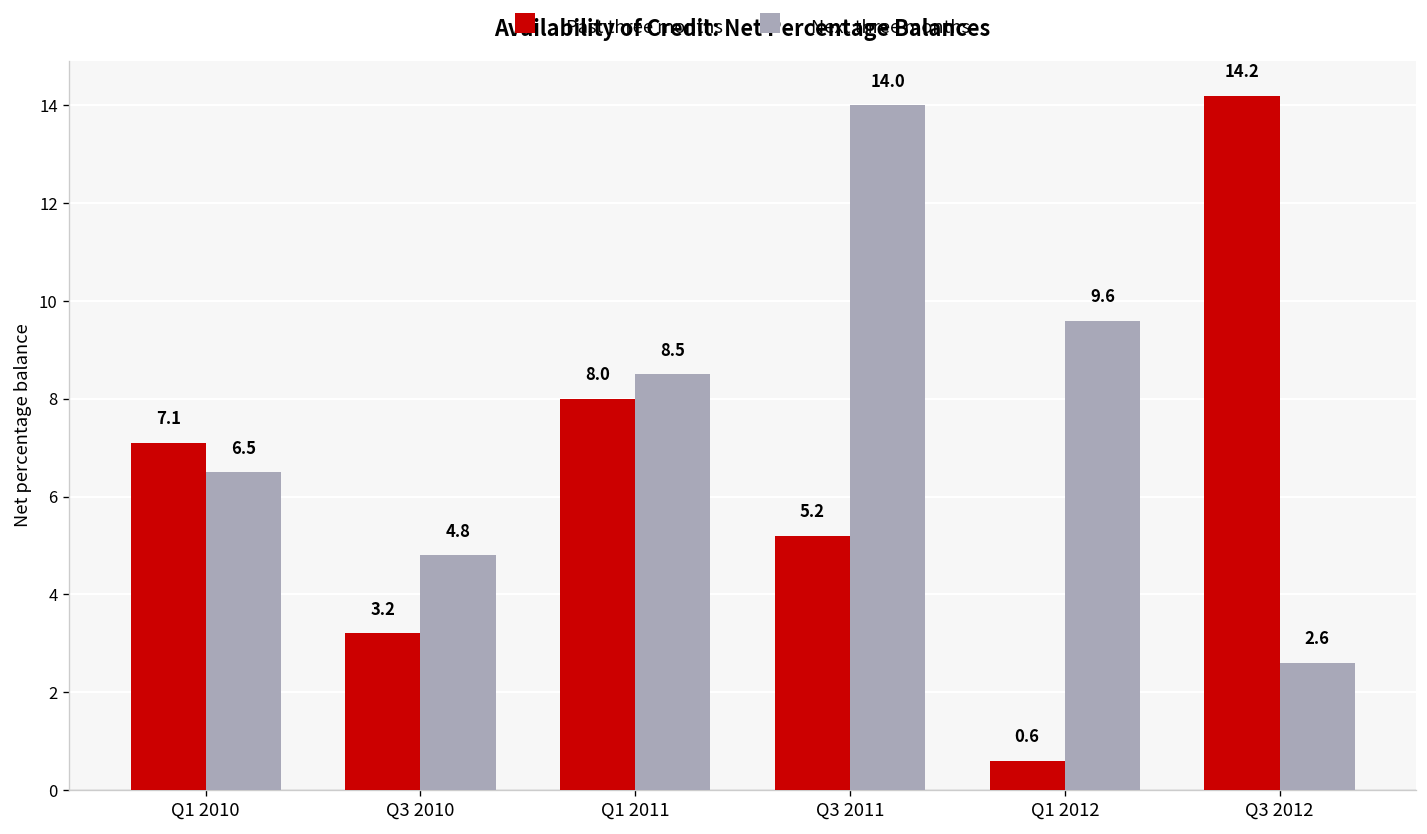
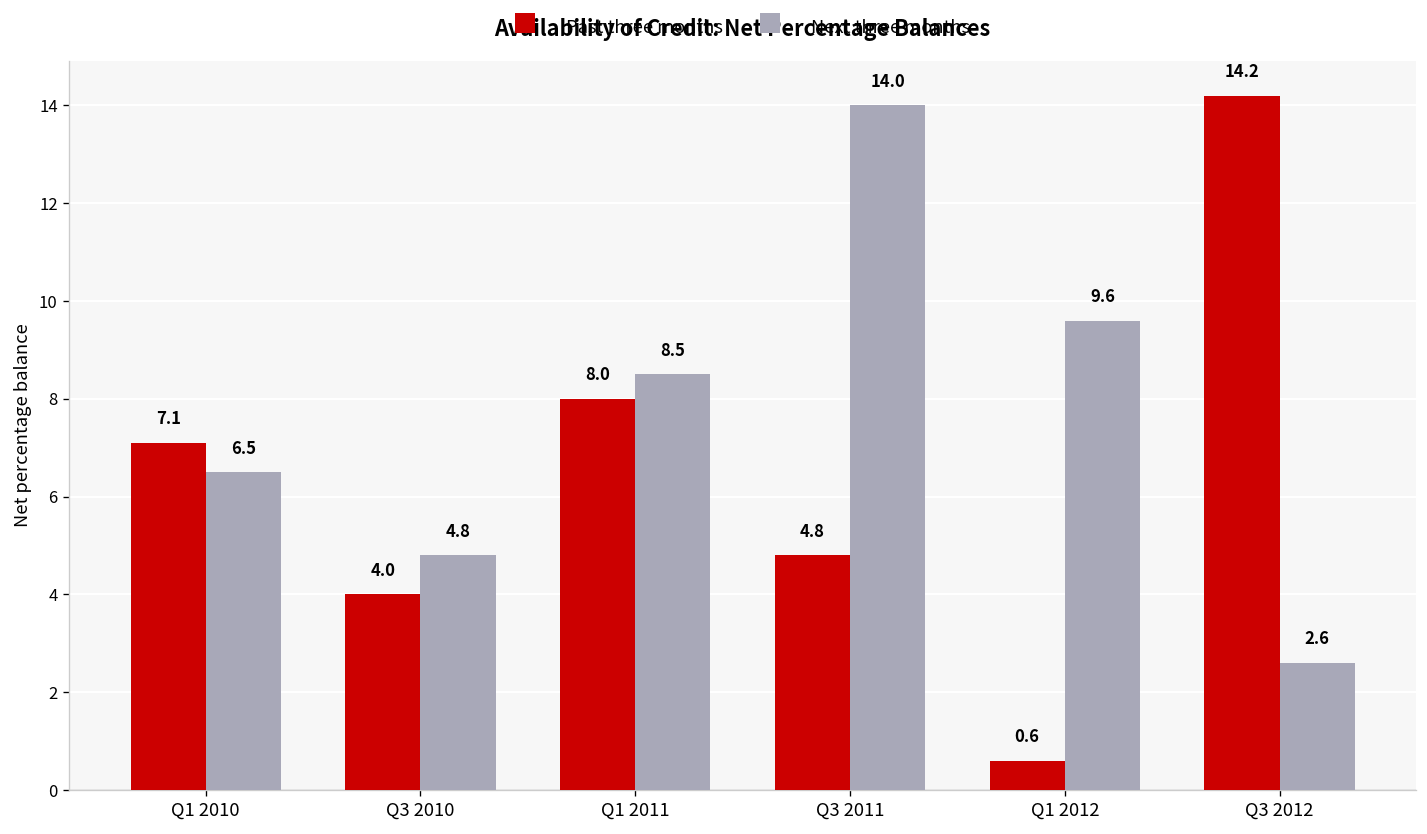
  {
    "Past three months": {
      "Q1 2010": 7.1,
-     "Q3 2010": 3.2,
+     "Q3 2010": 4.0,
      "Q1 2011": 8.0,
-     "Q3 2011": 5.2,
+     "Q3 2011": 4.8,
      "Q1 2012": 0.6,
      "Q3 2012": 14.2
    },
    "Next three months": {
      "Q1 2010": 6.5,
      "Q3 2010": 4.8,
      "Q1 2011": 8.5,
      "Q3 2011": 14.0,
      "Q1 2012": 9.6,
      "Q3 2012": 2.6
    }
  }
